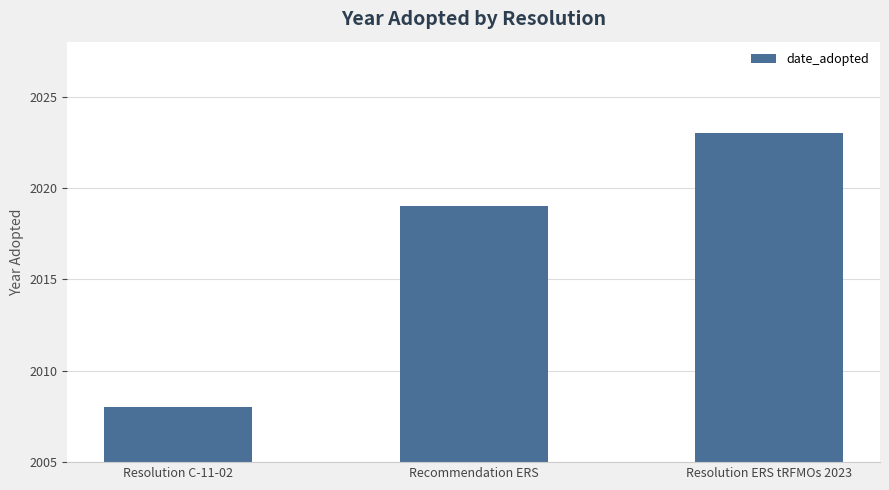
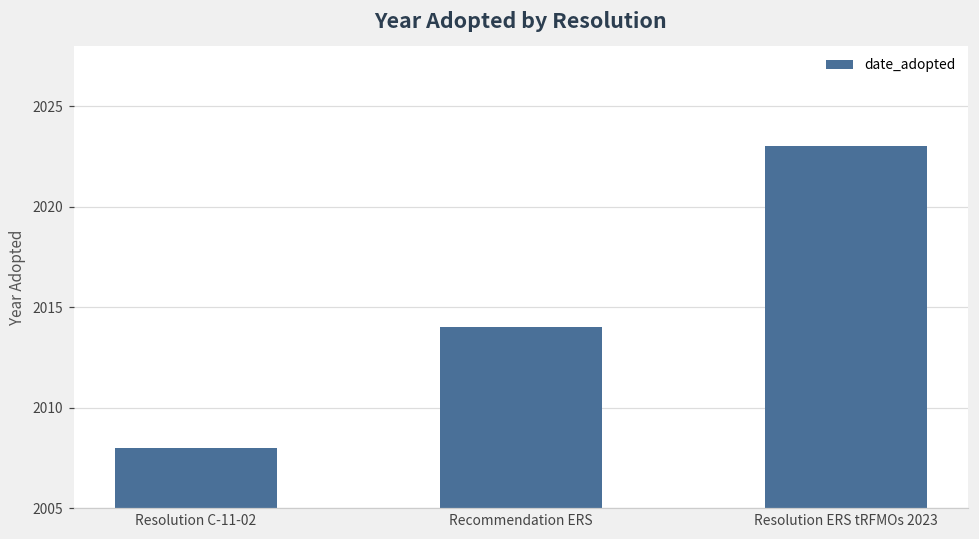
  {
    "Resolution C-11-02": 2008,
-   "Recommendation ERS": 2019,
+   "Recommendation ERS": 2014,
    "Resolution ERS tRFMOs 2023": 2023
  }
